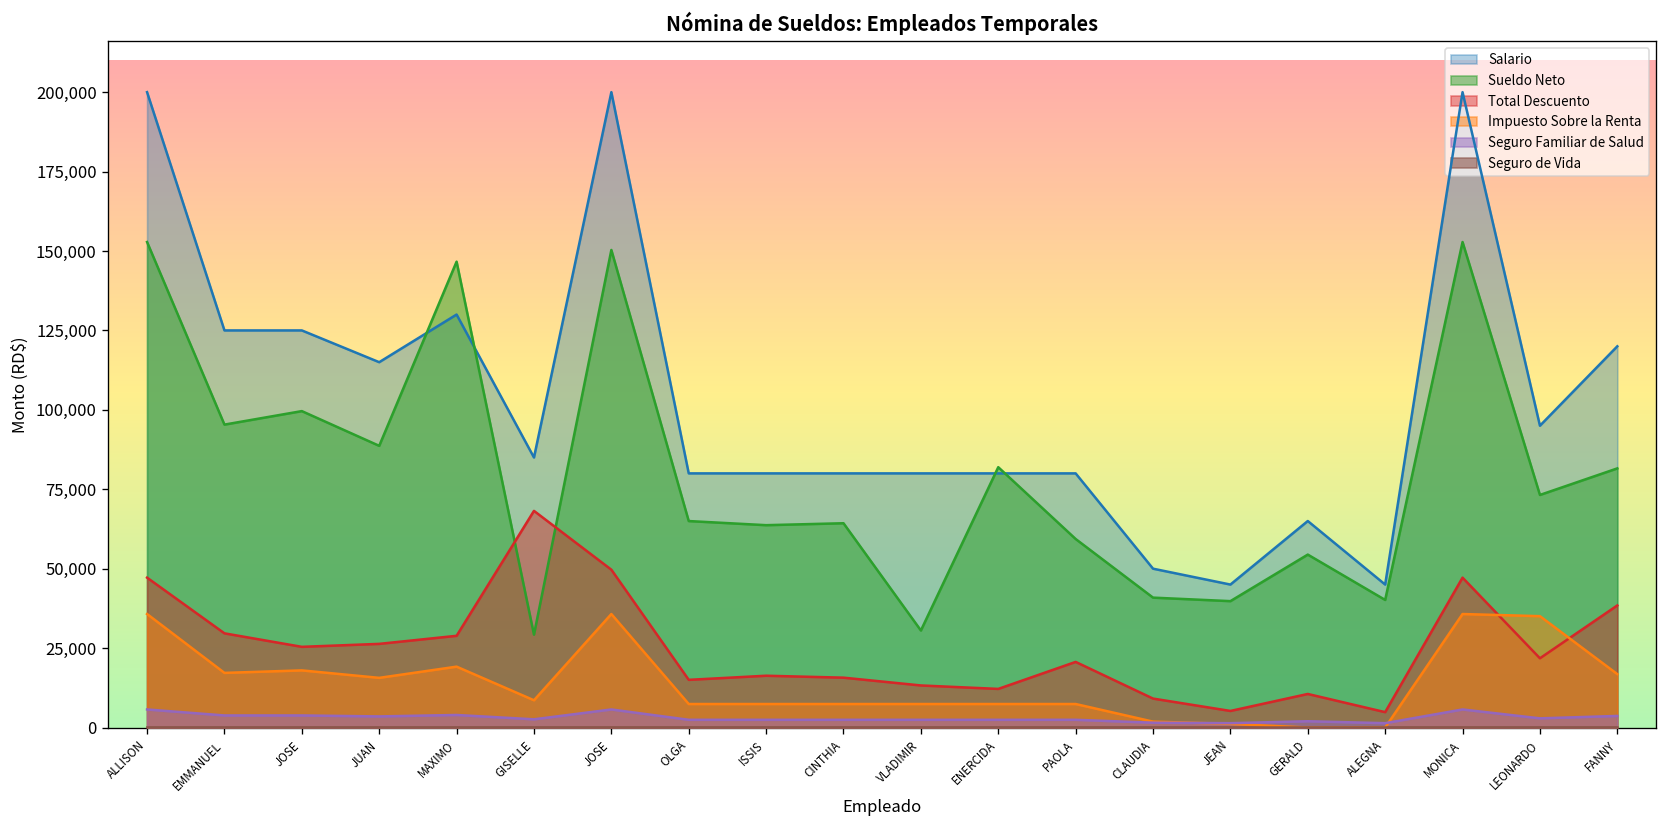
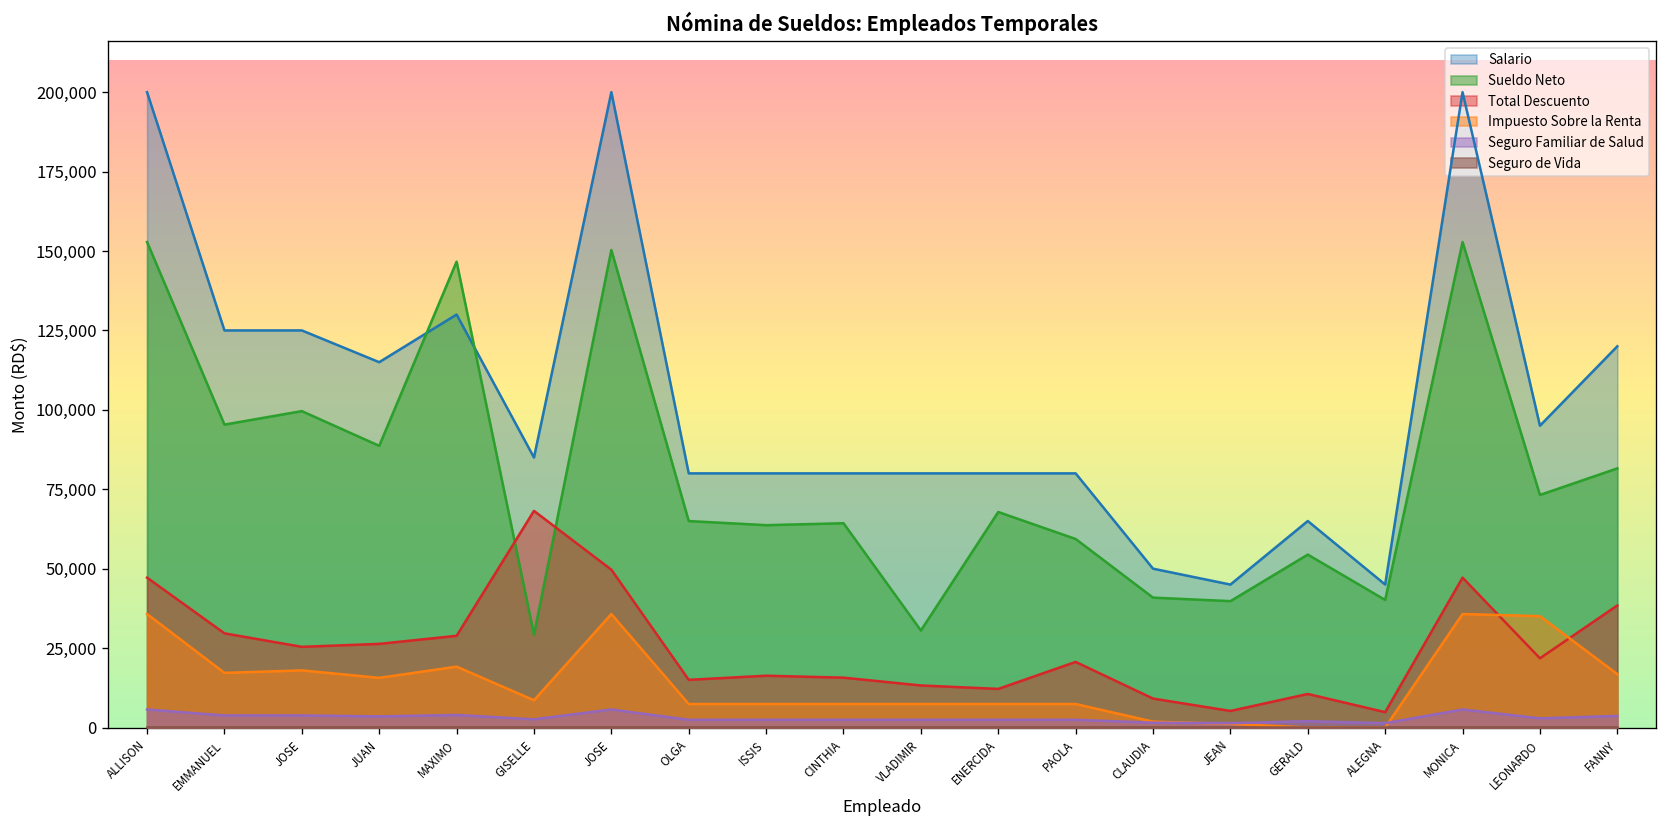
  {
    "Sueldo Neto": {
      "ALLISON": "153,000",
      "EMMANUEL": "95,000",
      "JUAN": "89,000",
      "MAXIMO": "147,000",
      "GISELLE": "29,000",
      "OLGA": "65,000",
      "ISSIS": "64,000",
      "CINTHIA": "64,000",
      "VLADIMIR": "31,000",
-     "ENERCIDA": "82,000",
+     "ENERCIDA": "68,000",
      "PAOLA": "59,000",
      "CLAUDIA": "41,000",
      "JEAN": "40,000",
      "GERALD": "54,000",
      "ALEGNA": "40,000",
      "MONICA": "153,000",
      "LEONARDO": "73,000",
      "FANNY": "82,000"
    },
    "Total Descuento": {
      "ALLISON": "47,000",
      "EMMANUEL": "30,000",
      "JUAN": "26,000",
      "MAXIMO": "29,000",
      "GISELLE": "68,000",
      "OLGA": "15,000",
      "ISSIS": "16,000",
      "CINTHIA": "16,000",
      "VLADIMIR": "13,000",
      "ENERCIDA": "12,000",
      "PAOLA": "21,000",
      "CLAUDIA": "9,000",
      "JEAN": "5,000",
      "GERALD": "11,000",
      "ALEGNA": "5,000",
      "MONICA": "47,000",
      "LEONARDO": "22,000",
      "FANNY": "38,000"
    },
    "Impuesto Sobre la Renta": {
      "ALLISON": "36,000",
      "EMMANUEL": "17,000",
      "JUAN": "16,000",
      "MAXIMO": "19,000",
      "GISELLE": "9,000",
      "OLGA": "7,000",
      "ISSIS": "7,000",
      "CINTHIA": "7,000",
      "VLADIMIR": "7,000",
      "ENERCIDA": "7,000",
      "PAOLA": "7,000",
      "MONICA": "36,000",
      "LEONARDO": "35,000",
      "FANNY": "17,000"
    },
    "Seguro de Vida": {
      "ALLISON": "0",
      "EMMANUEL": "0",
      "JUAN": "0",
      "MAXIMO": "0",
      "GISELLE": "0",
      "OLGA": "0",
      "ISSIS": "0",
      "CINTHIA": "0",
      "VLADIMIR": "0",
      "ENERCIDA": "0",
      "PAOLA": "0",
      "CLAUDIA": "0",
      "JEAN": "0",
      "MONICA": "0",
      "LEONARDO": "0",
      "FANNY": "0"
    }
  }
